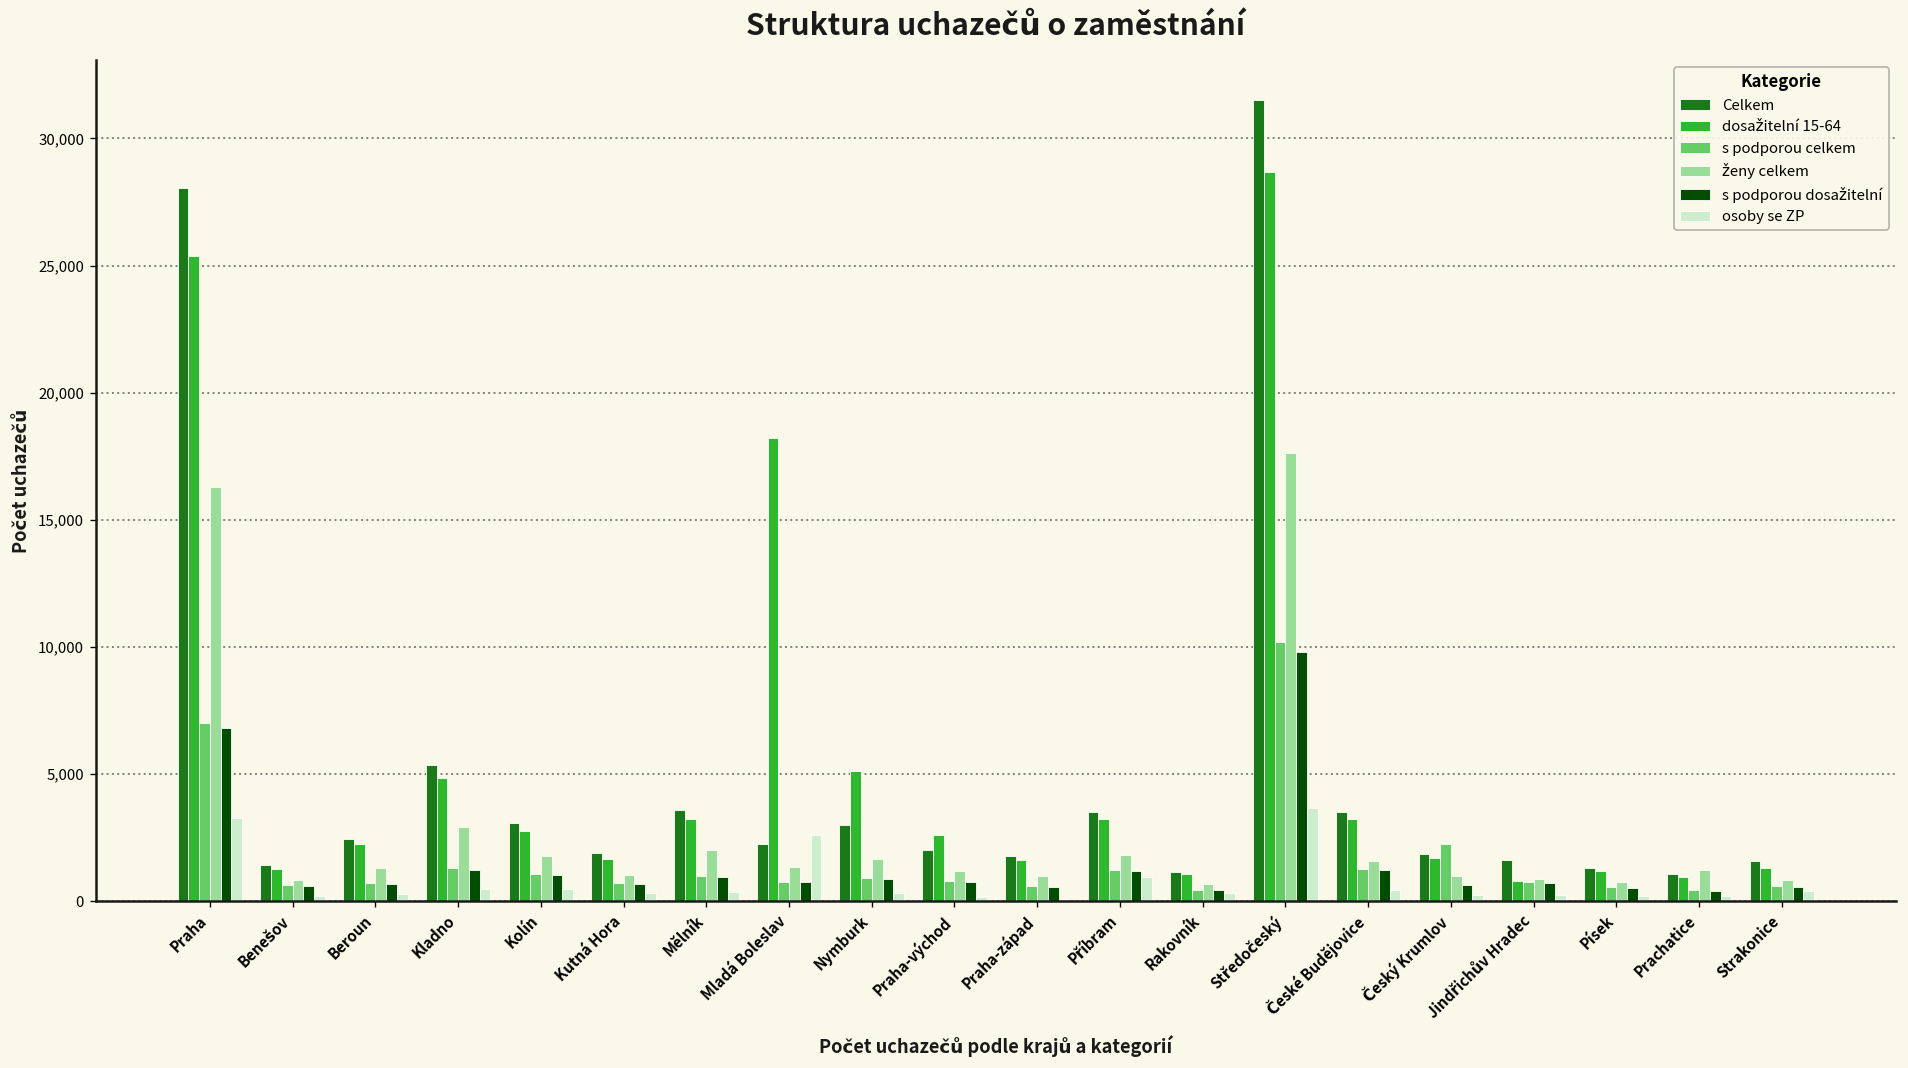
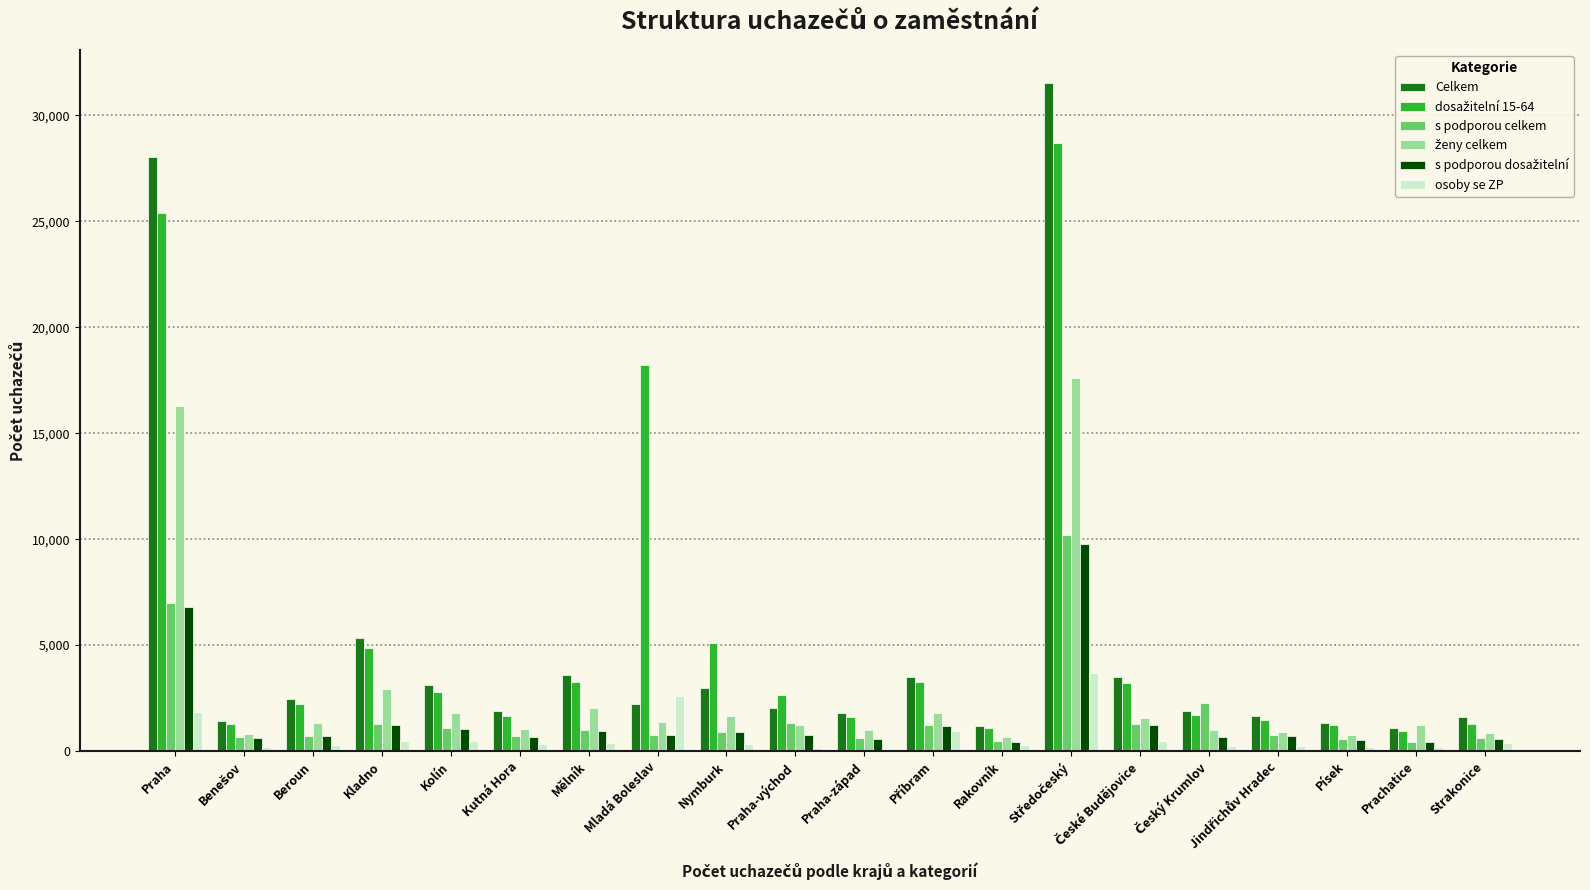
  {
    "dosažitelní 15-64": {
      "Praha": "25,400",
      "Benešov": "1,300",
      "Beroun": "2,200",
      "Kladno": "4,900",
      "Kolín": "2,800",
      "Kutná Hora": "1,700",
      "Mělník": "3,200",
      "Mladá Boleslav": "18,200",
      "Nymburk": "5,100",
      "Praha-východ": "2,600",
      "Praha-západ": "1,600",
      "Příbram": "3,200",
      "Rakovník": "1,100",
      "Středočeský": "28,700",
      "České Budějovice": "3,200",
      "Český Krumlov": "1,700",
-     "Jindřichův Hradec": "800",
+     "Jindřichův Hradec": "1,500",
      "Písek": "1,200",
      "Prachatice": "1,000",
      "Strakonice": "1,300"
    },
    "s podporou celkem": {
      "Praha": "7,000",
      "Benešov": "600",
      "Beroun": "700",
      "Kladno": "1,300",
      "Kolín": "1,100",
      "Kutná Hora": "700",
      "Mělník": "1,000",
      "Mladá Boleslav": "800",
      "Nymburk": "900",
-     "Praha-východ": "800",
+     "Praha-východ": "1,300",
      "Praha-západ": "600",
      "Příbram": "1,200",
      "Rakovník": "500",
      "Středočeský": "10,200",
      "České Budějovice": "1,300",
      "Český Krumlov": "2,300",
      "Jindřichův Hradec": "800",
      "Písek": "600",
      "Prachatice": "400",
      "Strakonice": "600"
    },
    "ženy celkem": {
      "Praha": "16,300",
      "Benešov": "800",
      "Beroun": "1,300",
      "Kladno": "2,900",
      "Kolín": "1,800",
      "Kutná Hora": "1,000",
      "Mělník": "2,000",
      "Mladá Boleslav": "1,400",
      "Nymburk": "1,700",
      "Praha-východ": "1,200",
      "Praha-západ": "1,000",
      "Příbram": "1,800",
      "Rakovník": "700",
      "Středočeský": "17,600",
      "České Budějovice": "1,600",
      "Český Krumlov": "1,000",
      "Jindřichův Hradec": "900",
      "Písek": "800",
      "Prachatice": "1,200",
      "Strakonice": "800"
    },
    "osoby se ZP": {
-     "Praha": "3,300",
+     "Praha": "1,900",
      "Benešov": "200",
      "Beroun": "300",
      "Kladno": "500",
      "Kolín": "500",
      "Kutná Hora": "300",
      "Mělník": "400",
      "Mladá Boleslav": "2,600",
      "Nymburk": "300",
      "Praha-východ": "200",
      "Příbram": "900",
      "Rakovník": "300",
      "Středočeský": "3,700",
      "České Budějovice": "500",
      "Český Krumlov": "300",
      "Jindřichův Hradec": "200",
      "Písek": "200",
      "Prachatice": "200",
      "Strakonice": "400"
    }
  }
